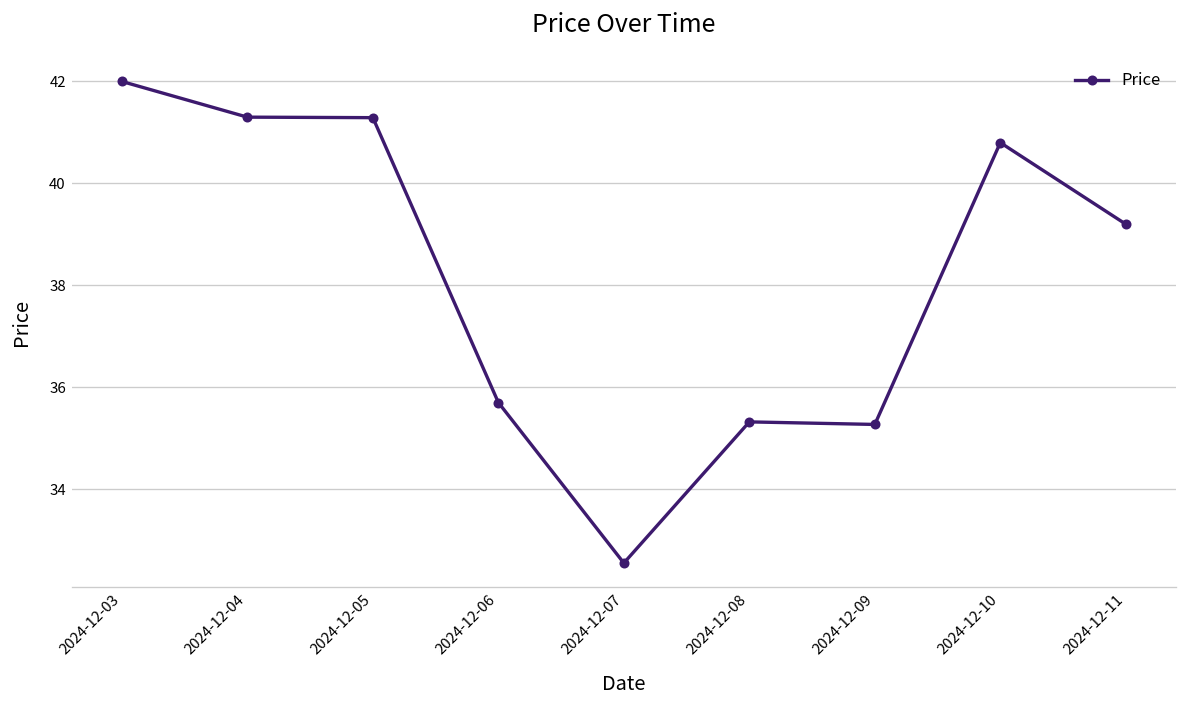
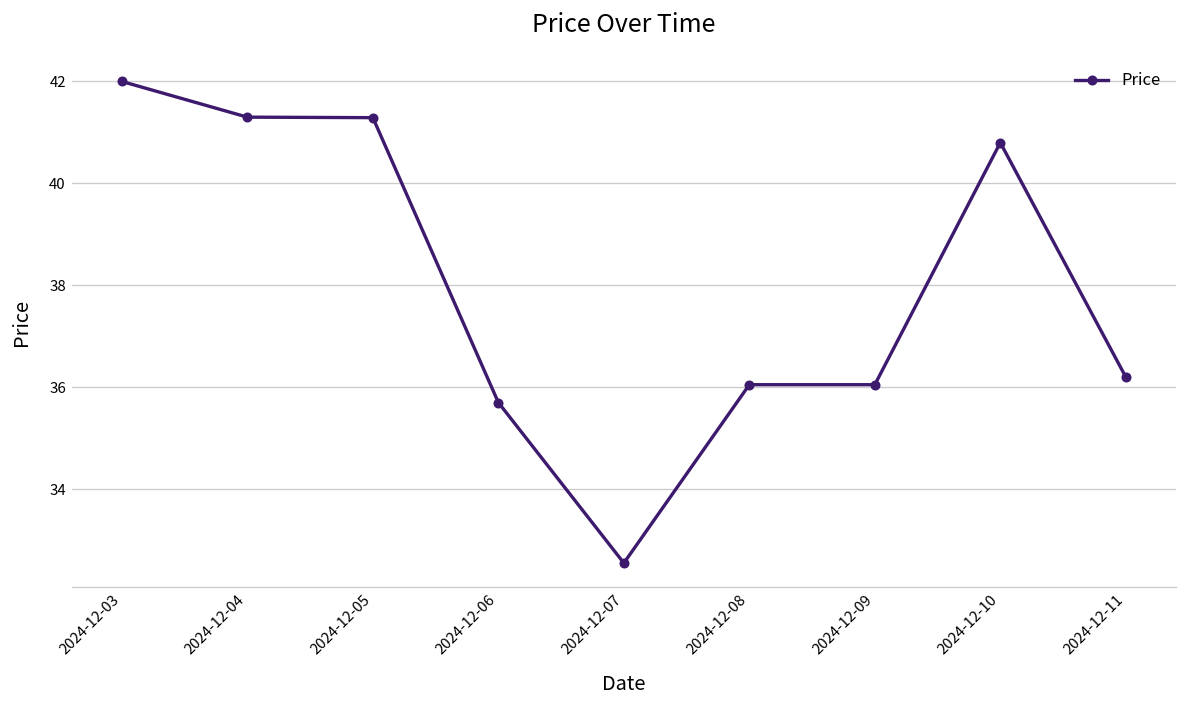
  {
    "2024-12-03": 42.0,
    "2024-12-04": 41.3,
    "2024-12-05": 41.3,
    "2024-12-06": 35.7,
    "2024-12-07": 32.6,
-   "2024-12-08": 35.3,
-   "2024-12-09": 35.3,
+   "2024-12-08": 36.1,
+   "2024-12-09": 36.1,
    "2024-12-10": 40.8,
-   "2024-12-11": 39.2
+   "2024-12-11": 36.2
  }
